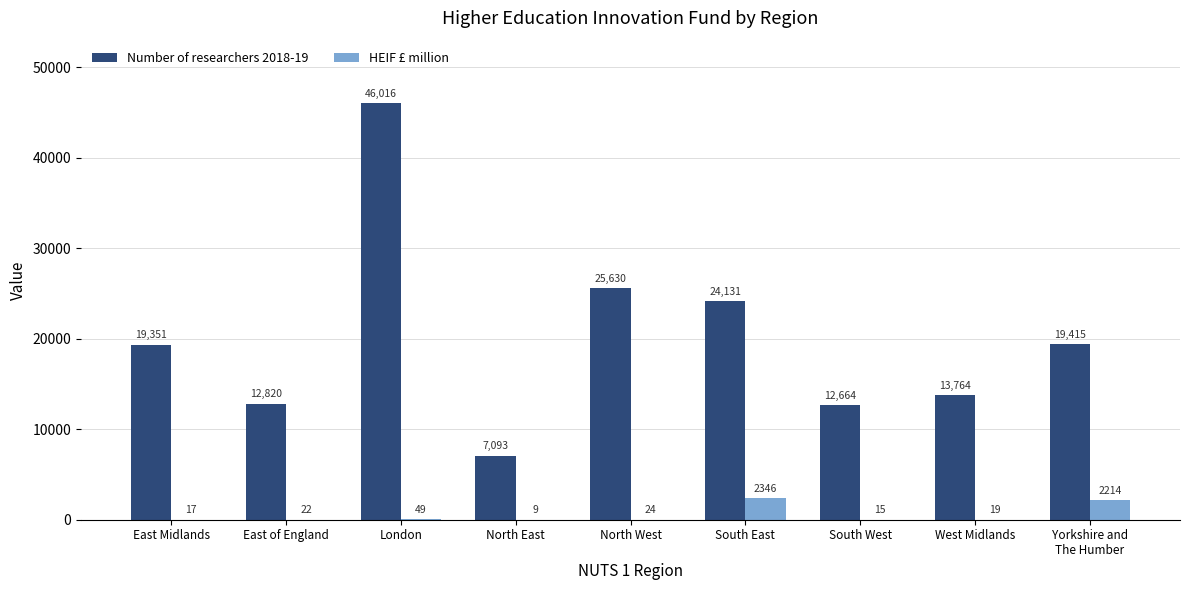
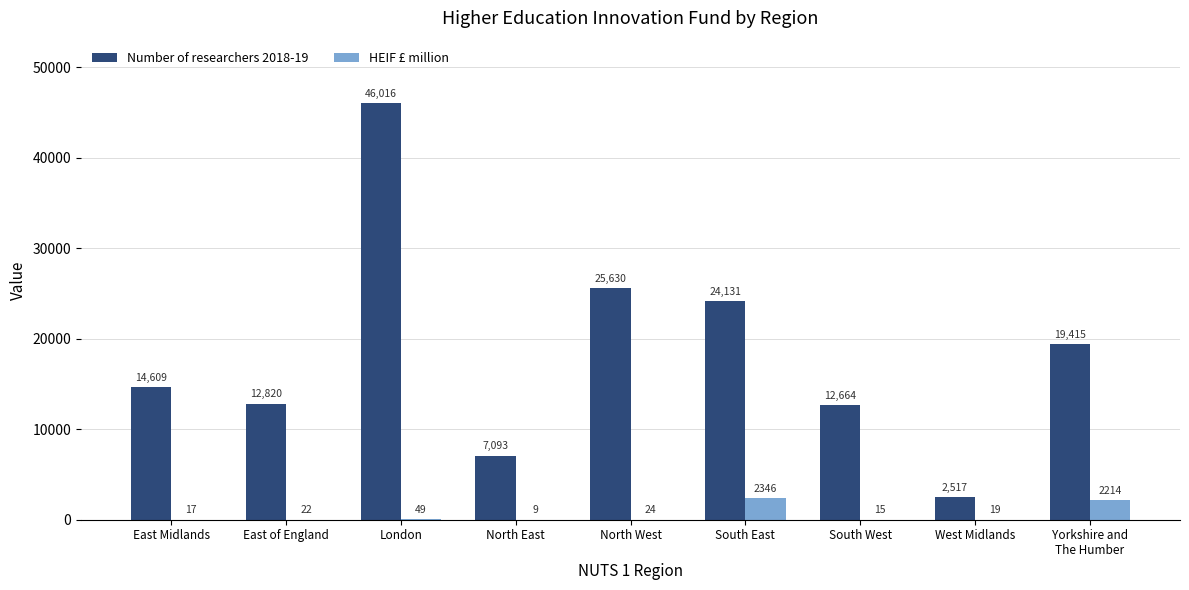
  {
    "Number of researchers 2018-19": {
-     "East Midlands": "19,351",
+     "East Midlands": "14,609",
      "East of England": "12,820",
      "London": "46,016",
      "North East": "7,093",
      "North West": "25,630",
      "South East": "24,131",
      "South West": "12,664",
-     "West Midlands": "13,764",
+     "West Midlands": "2,517",
      "Yorkshire and The Humber": "19,415"
    },
    "HEIF £ million": {
      "East Midlands": "17",
      "East of England": "22",
      "London": "49",
      "North East": "9",
      "North West": "24",
      "South East": "2346",
      "South West": "15",
      "West Midlands": "19",
      "Yorkshire and The Humber": "2214"
    }
  }
